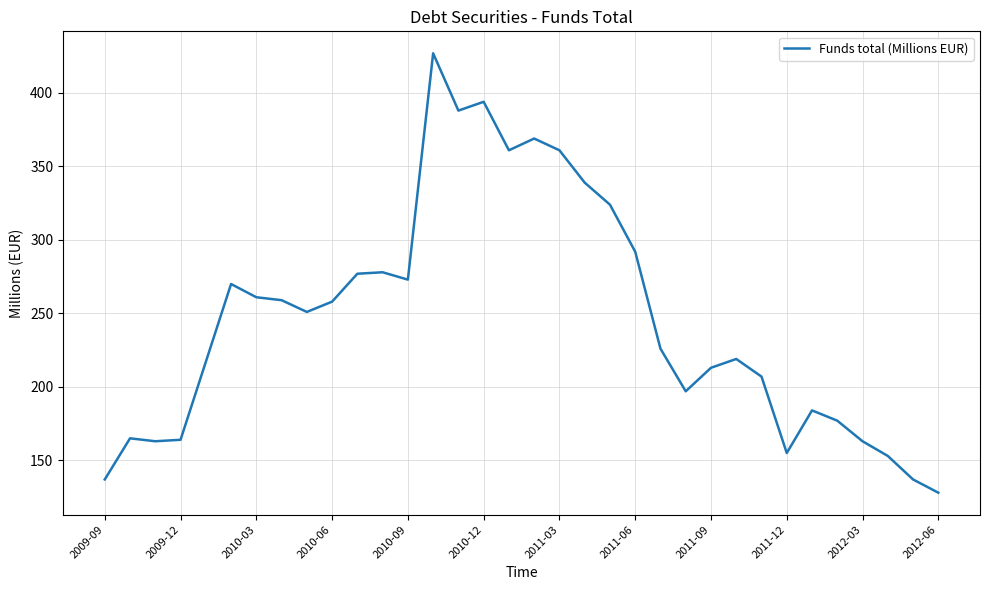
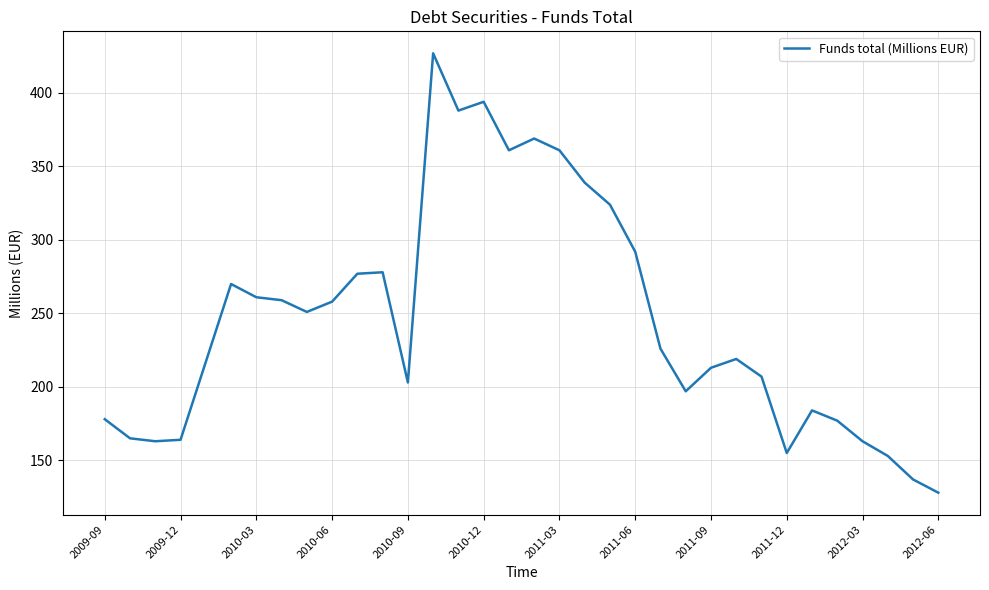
  {
-   "2009-09": 137,
+   "2009-09": 178,
    "2009-12": 164,
    "2010-03": 261,
    "2010-06": 258,
-   "2010-09": 273,
+   "2010-09": 203,
    "2010-12": 394,
    "2011-03": 361,
    "2011-06": 292,
    "2011-09": 213,
    "2011-12": 155,
    "2012-03": 163,
    "2012-06": 128
  }
